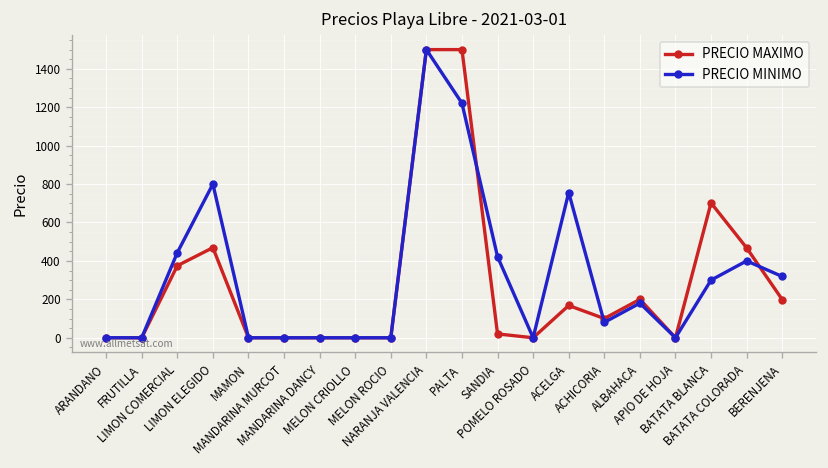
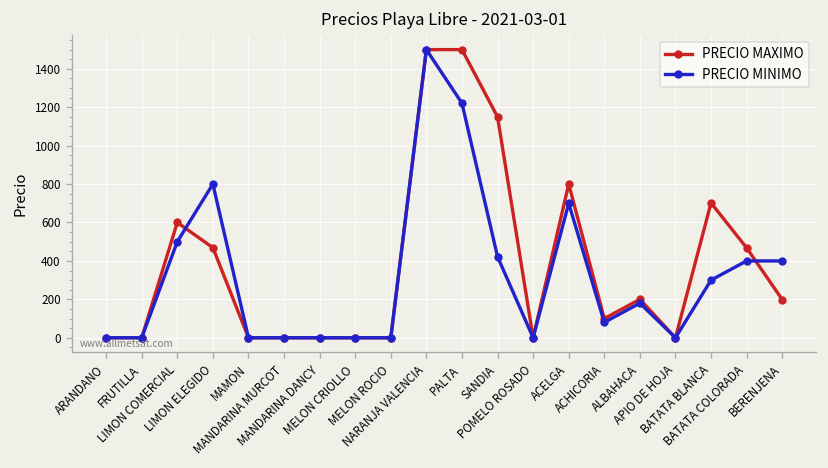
  {
    "PRECIO MAXIMO": {
-     "LIMON COMERCIAL": 380,
+     "LIMON COMERCIAL": 600,
      "LIMON ELEGIDO": 470,
      "PALTA": 1500,
-     "SANDIA": 20,
-     "ACELGA": 170,
+     "SANDIA": 1150,
+     "ACELGA": 800,
      "ACHICORIA": 100,
      "ALBAHACA": 200,
      "BATATA BLANCA": 700,
      "BATATA COLORADA": 470,
      "BERENJENA": 200
    },
    "PRECIO MINIMO": {
-     "LIMON COMERCIAL": 440,
+     "LIMON COMERCIAL": 500,
      "LIMON ELEGIDO": 800,
      "PALTA": 1220,
      "SANDIA": 420,
-     "ACELGA": 760,
+     "ACELGA": 700,
      "ACHICORIA": 80,
      "ALBAHACA": 180,
      "BATATA BLANCA": 300,
      "BATATA COLORADA": 400,
-     "BERENJENA": 320
+     "BERENJENA": 400
    }
  }
